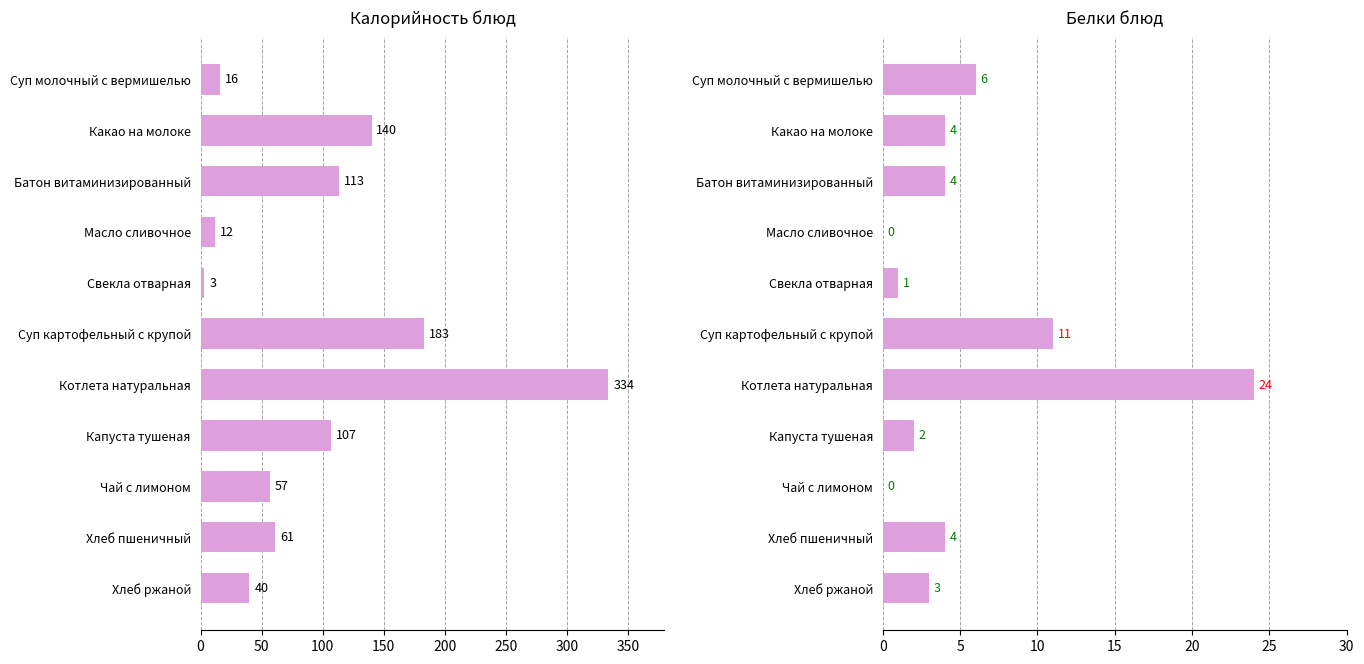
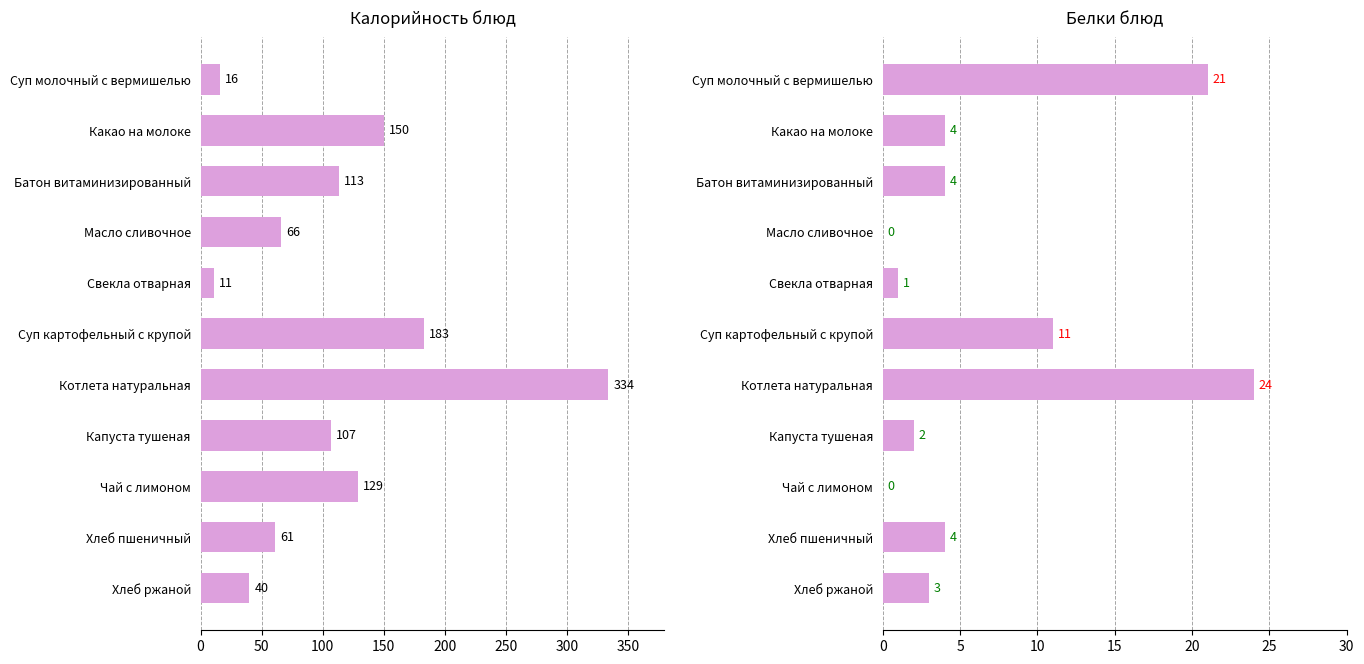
  {
    "Калорийность блюд": {
      "Суп молочный с вермишелью": 16,
-     "Какао на молоке": 140,
+     "Какао на молоке": 150,
      "Батон витаминизированный": 113,
-     "Масло сливочное": 12,
-     "Свекла отварная": 3,
+     "Масло сливочное": 66,
+     "Свекла отварная": 11,
      "Суп картофельный с крупой": 183,
      "Котлета натуральная": 334,
      "Капуста тушеная": 107,
-     "Чай с лимоном": 57,
+     "Чай с лимоном": 129,
      "Хлеб пшеничный": 61,
      "Хлеб ржаной": 40
    },
    "Белки блюд": {
-     "Суп молочный с вермишелью": 6,
+     "Суп молочный с вермишелью": 21,
      "Какао на молоке": 4,
      "Батон витаминизированный": 4,
      "Масло сливочное": 0,
      "Свекла отварная": 1,
      "Суп картофельный с крупой": 11,
      "Котлета натуральная": 24,
      "Капуста тушеная": 2,
      "Чай с лимоном": 0,
      "Хлеб пшеничный": 4,
      "Хлеб ржаной": 3
    }
  }
